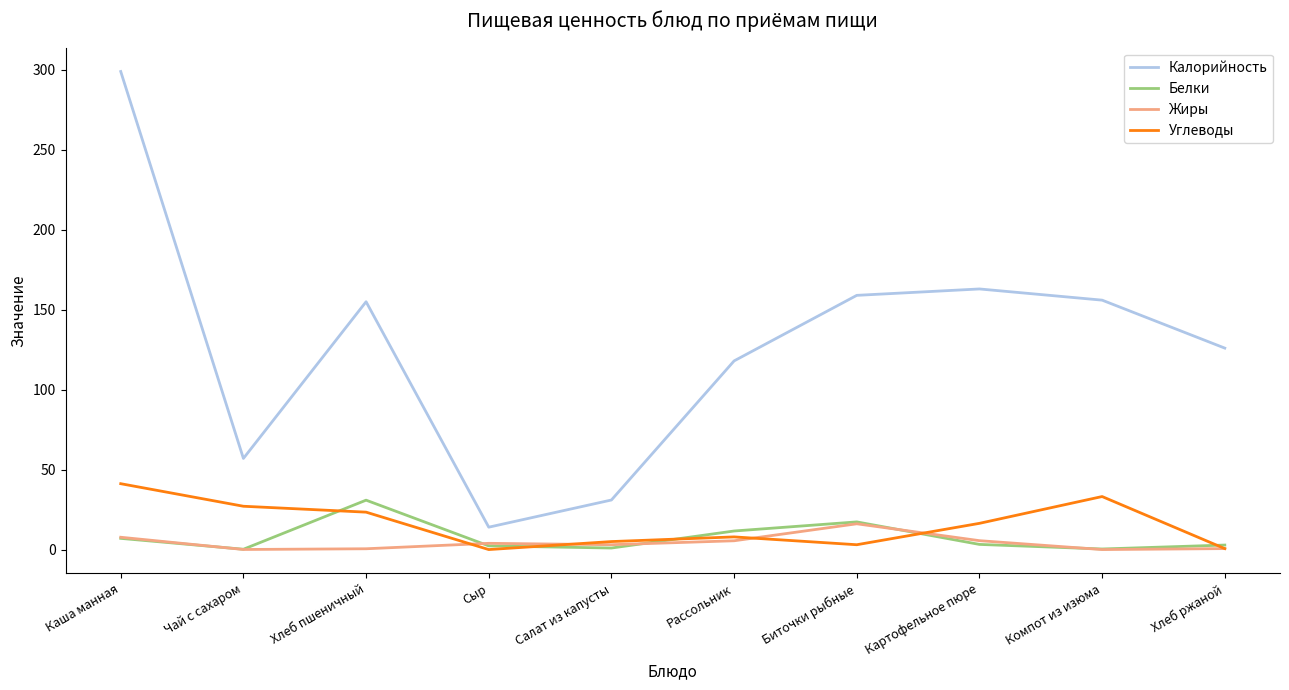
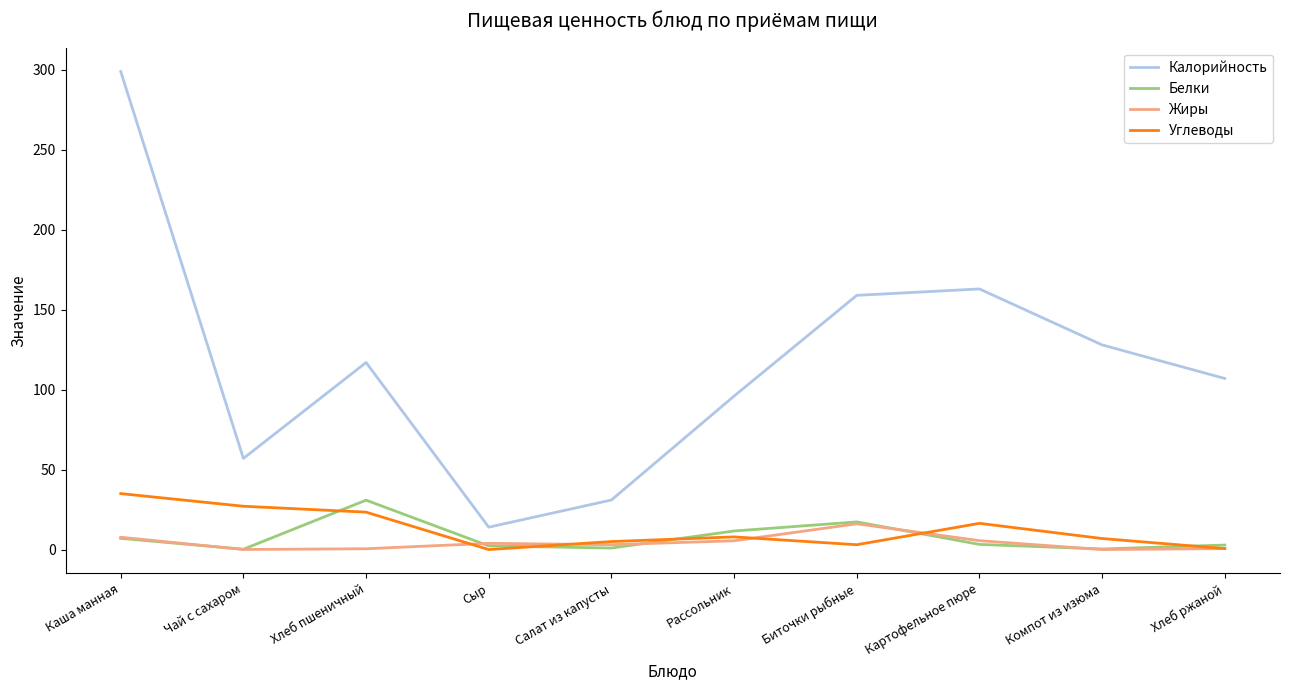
  {
    "Калорийность": {
      "Каша манная": 299,
      "Чай с сахаром": 57,
-     "Хлеб пшеничный": 155,
+     "Хлеб пшеничный": 117,
      "Сыр": 14,
      "Салат из капусты": 31,
-     "Рассольник": 118,
+     "Рассольник": 96,
      "Биточки рыбные": 159,
      "Картофельное пюре": 163,
-     "Компот из изюма": 156,
-     "Хлеб ржаной": 126
+     "Компот из изюма": 128,
+     "Хлеб ржаной": 107
    },
    "Белки": {
      "Хлеб пшеничный": 31,
      "Сыр": 2,
      "Салат из капусты": 1,
      "Рассольник": 12,
      "Картофельное пюре": 3,
      "Хлеб ржаной": 3
    },
    "Жиры": {
      "Хлеб пшеничный": 1,
      "Сыр": 4,
      "Салат из капусты": 3,
      "Рассольник": 6,
      "Картофельное пюре": 6
    },
    "Углеводы": {
-     "Каша манная": 41,
+     "Каша манная": 35,
      "Чай с сахаром": 27,
      "Хлеб пшеничный": 23,
      "Сыр": 0,
      "Салат из капусты": 5,
      "Рассольник": 8,
      "Биточки рыбные": 3,
      "Картофельное пюре": 16,
-     "Компот из изюма": 33
+     "Компот из изюма": 7
    }
  }
